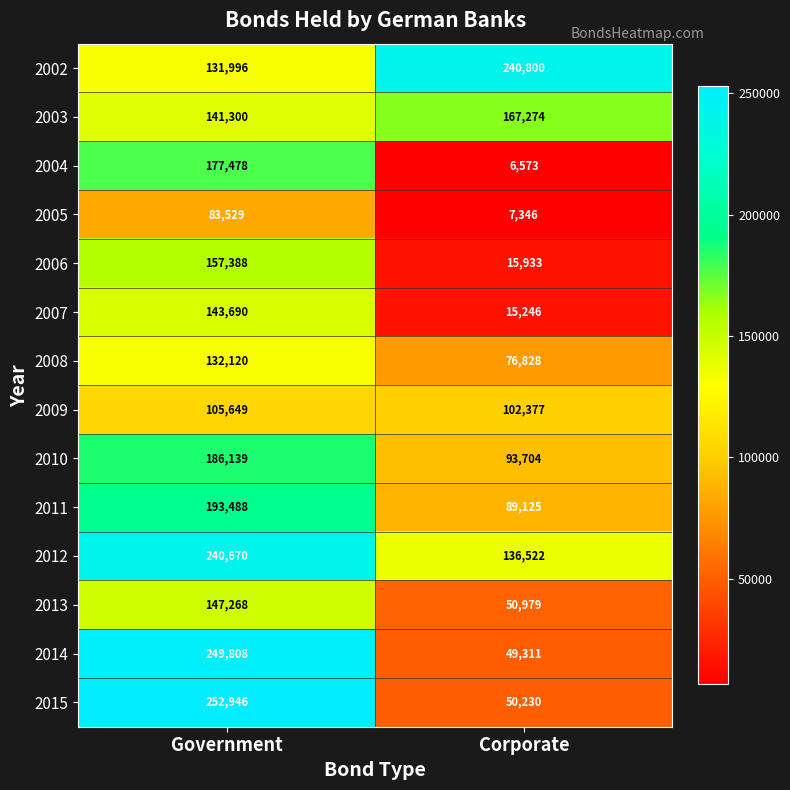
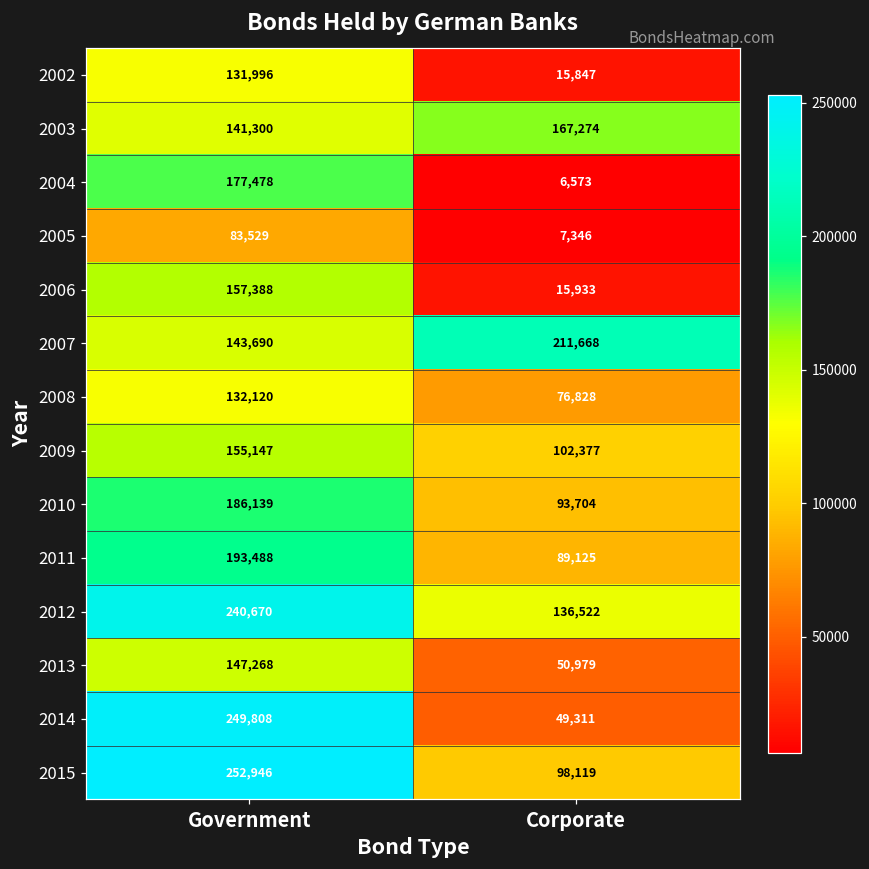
  {
    "2002": {
      "Government": "131,996",
-     "Corporate": "240,800"
+     "Corporate": "15,847"
    },
    "2003": {
      "Government": "141,300",
      "Corporate": "167,274"
    },
    "2004": {
      "Government": "177,478",
      "Corporate": "6,573"
    },
    "2005": {
      "Government": "83,529",
      "Corporate": "7,346"
    },
    "2006": {
      "Government": "157,388",
      "Corporate": "15,933"
    },
    "2007": {
      "Government": "143,690",
-     "Corporate": "15,246"
+     "Corporate": "211,668"
    },
    "2008": {
      "Government": "132,120",
      "Corporate": "76,828"
    },
    "2009": {
-     "Government": "105,649",
+     "Government": "155,147",
      "Corporate": "102,377"
    },
    "2010": {
      "Government": "186,139",
      "Corporate": "93,704"
    },
    "2011": {
      "Government": "193,488",
      "Corporate": "89,125"
    },
    "2012": {
      "Government": "240,670",
      "Corporate": "136,522"
    },
    "2013": {
      "Government": "147,268",
      "Corporate": "50,979"
    },
    "2014": {
      "Government": "249,808",
      "Corporate": "49,311"
    },
    "2015": {
      "Government": "252,946",
-     "Corporate": "50,230"
+     "Corporate": "98,119"
    }
  }
